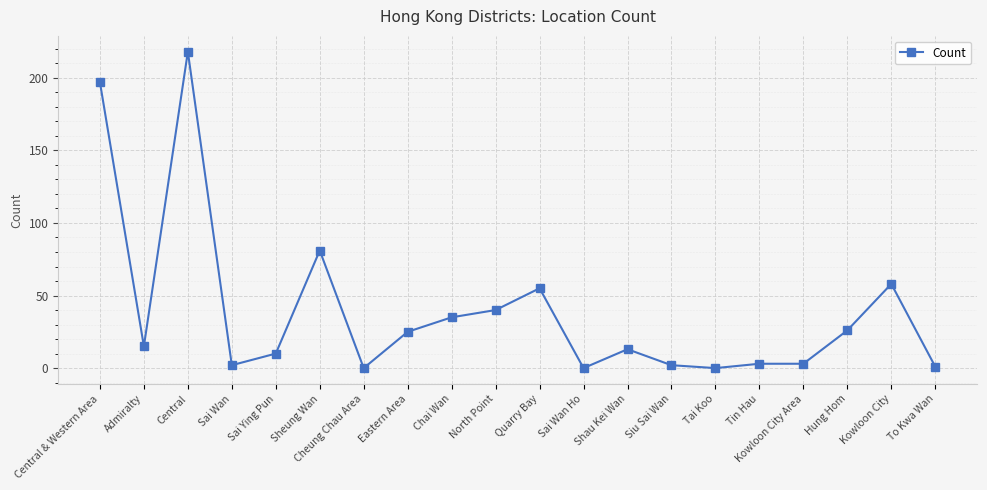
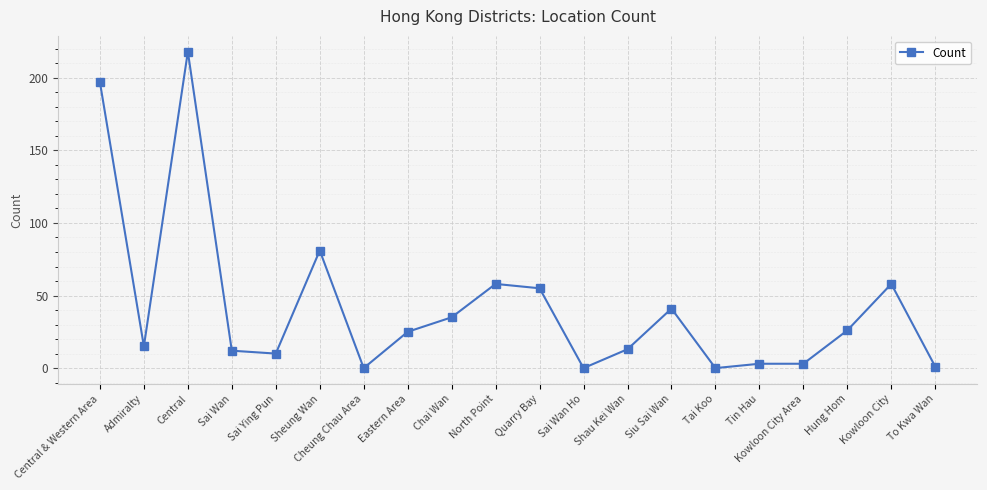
  {
    "Central & Western Area": 197,
    "Admiralty": 15,
    "Central": 218,
-   "Sai Wan": 2,
+   "Sai Wan": 12,
    "Sai Ying Pun": 10,
    "Sheung Wan": 81,
    "Cheung Chau Area": 0,
    "Eastern Area": 25,
    "Chai Wan": 35,
-   "North Point": 40,
+   "North Point": 58,
    "Quarry Bay": 55,
    "Sai Wan Ho": 0,
    "Shau Kei Wan": 13,
-   "Siu Sai Wan": 2,
+   "Siu Sai Wan": 41,
    "Tai Koo": 0,
    "Tin Hau": 3,
    "Kowloon City Area": 3,
    "Hung Hom": 26,
    "Kowloon City": 58,
    "To Kwa Wan": 1
  }
